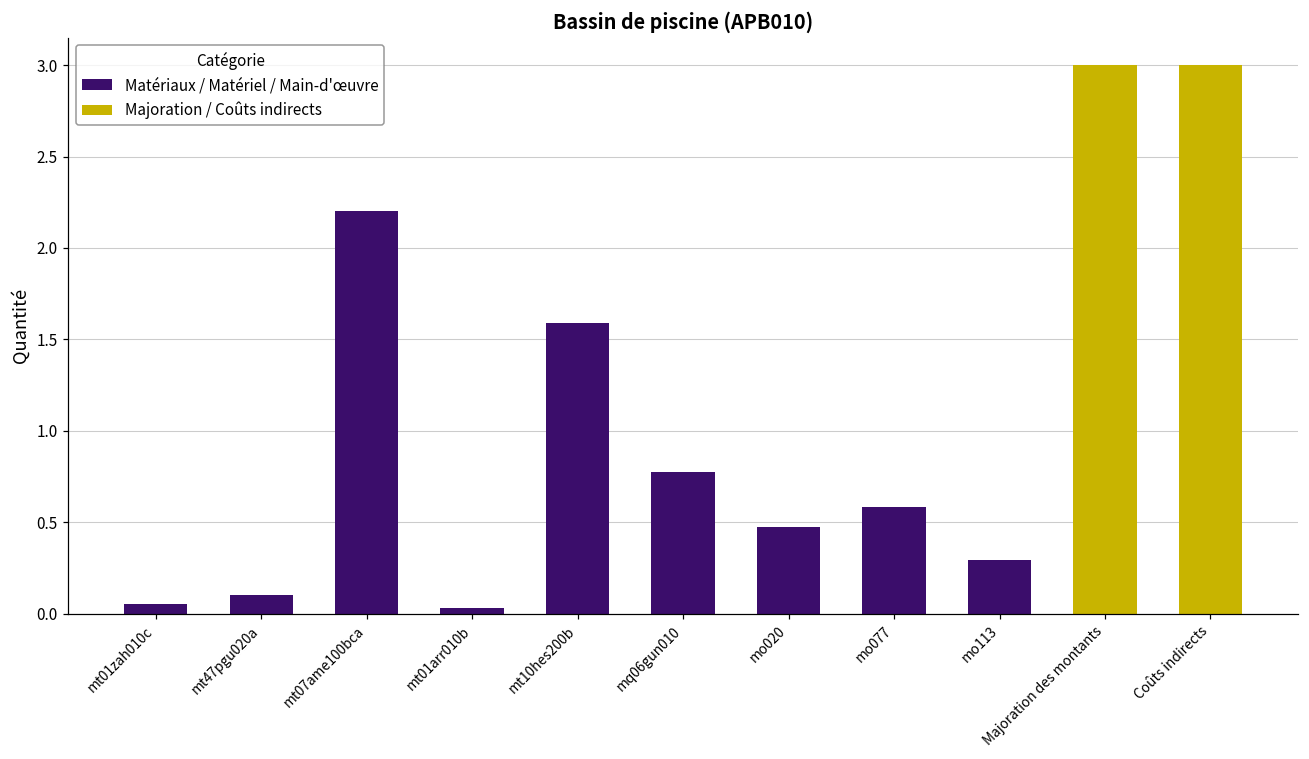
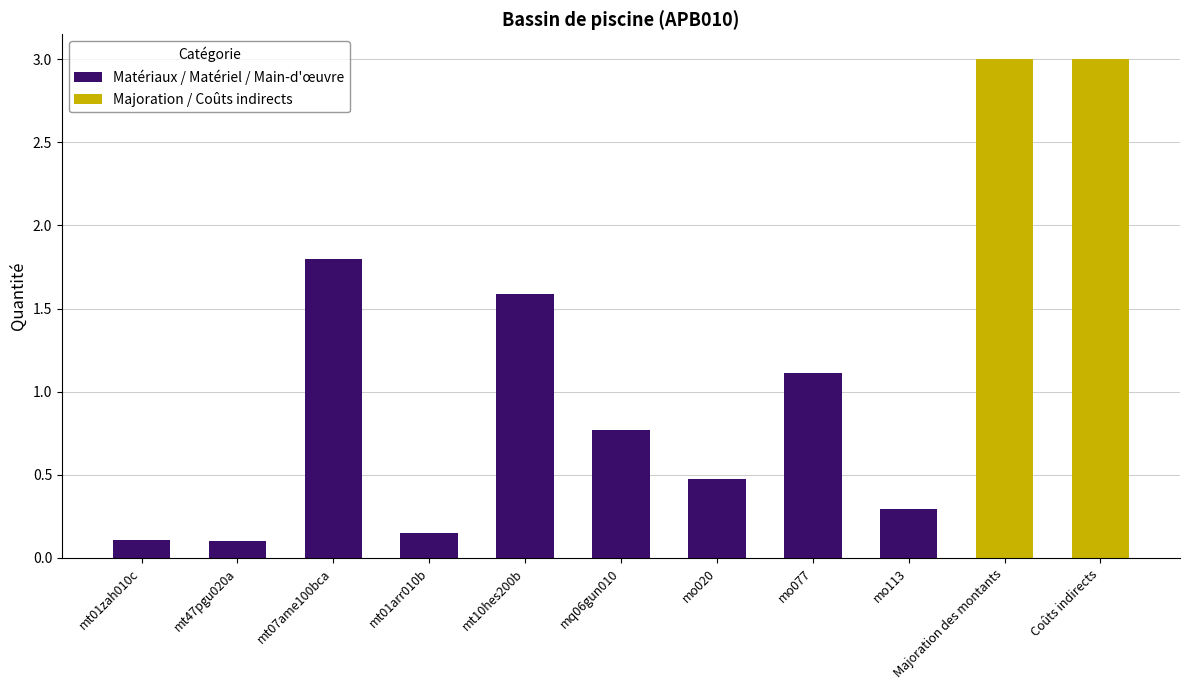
  {
    "Matériaux / Matériel / Main-d'œuvre": {
-     "mt01zah010c": 0.05,
+     "mt01zah010c": 0.11,
      "mt47pgu020a": 0.10,
-     "mt07ame100bca": 2.2,
-     "mt01arr010b": 0.03,
+     "mt07ame100bca": 1.8,
+     "mt01arr010b": 0.15,
      "mt10hes200b": 1.59,
      "mq06gun010": 0.77,
      "mo020": 0.48,
-     "mo077": 0.58,
+     "mo077": 1.11,
      "mo113": 0.29
    },
    "Majoration / Coûts indirects": {
      "Majoration des montants": 3.00,
      "Coûts indirects": 3.00
    }
  }
